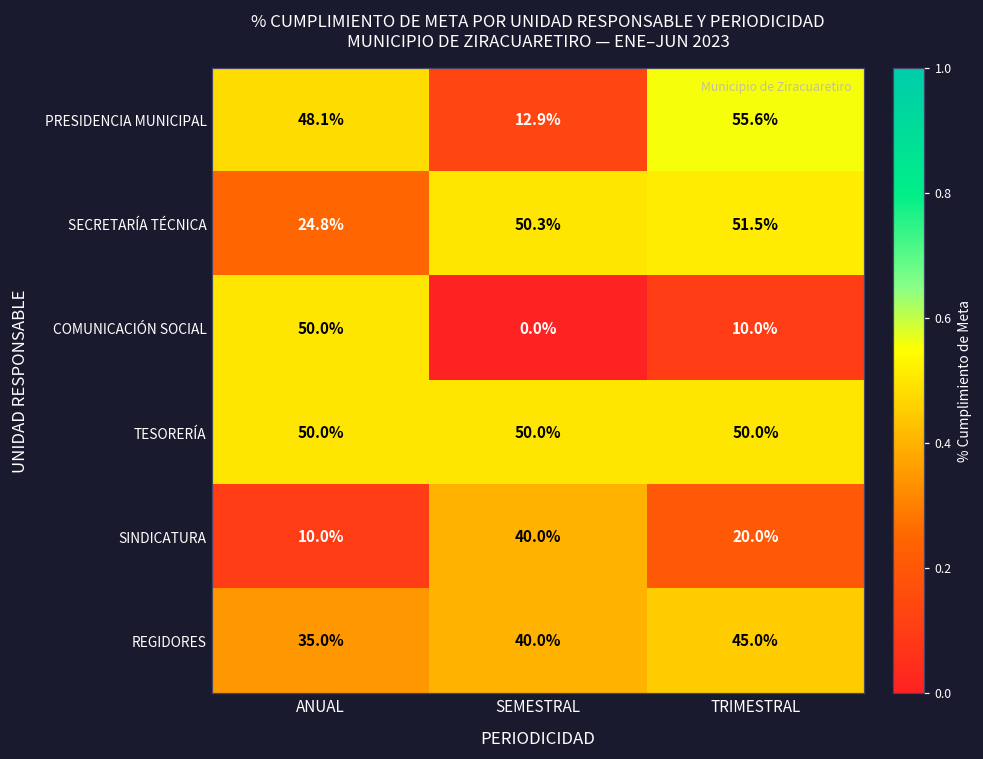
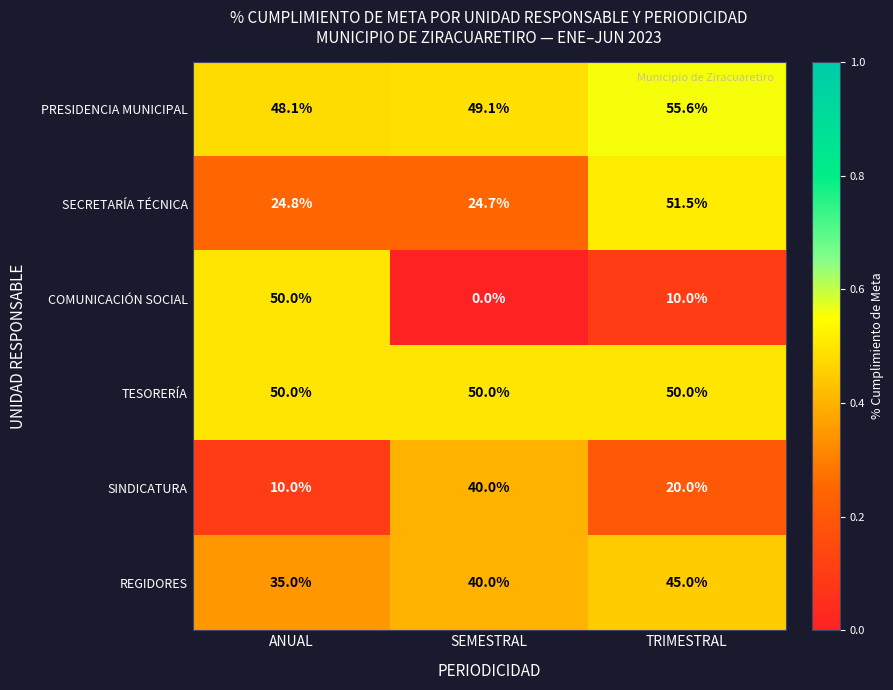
  {
    "PRESIDENCIA MUNICIPAL": {
      "ANUAL": "48.1%",
-     "SEMESTRAL": "12.9%"
+     "SEMESTRAL": "49.1%"
    },
    "SECRETARÍA TÉCNICA": {
      "ANUAL": "24.8%",
-     "SEMESTRAL": "50.3%",
+     "SEMESTRAL": "24.7%",
      "TRIMESTRAL": "51.5%"
    },
    "COMUNICACIÓN SOCIAL": {
      "ANUAL": "50.0%",
      "SEMESTRAL": "0.0%",
      "TRIMESTRAL": "10.0%"
    },
    "TESORERÍA": {
      "ANUAL": "50.0%",
      "SEMESTRAL": "50.0%",
      "TRIMESTRAL": "50.0%"
    },
    "SINDICATURA": {
      "ANUAL": "10.0%",
      "SEMESTRAL": "40.0%",
      "TRIMESTRAL": "20.0%"
    },
    "REGIDORES": {
      "ANUAL": "35.0%",
      "SEMESTRAL": "40.0%",
      "TRIMESTRAL": "45.0%"
    }
  }
